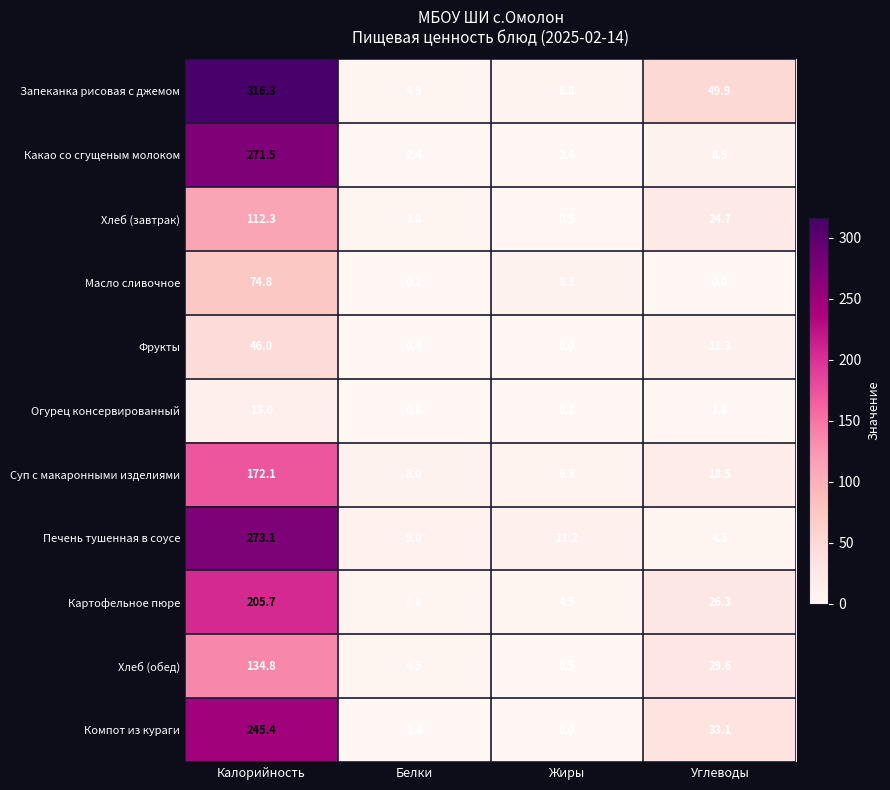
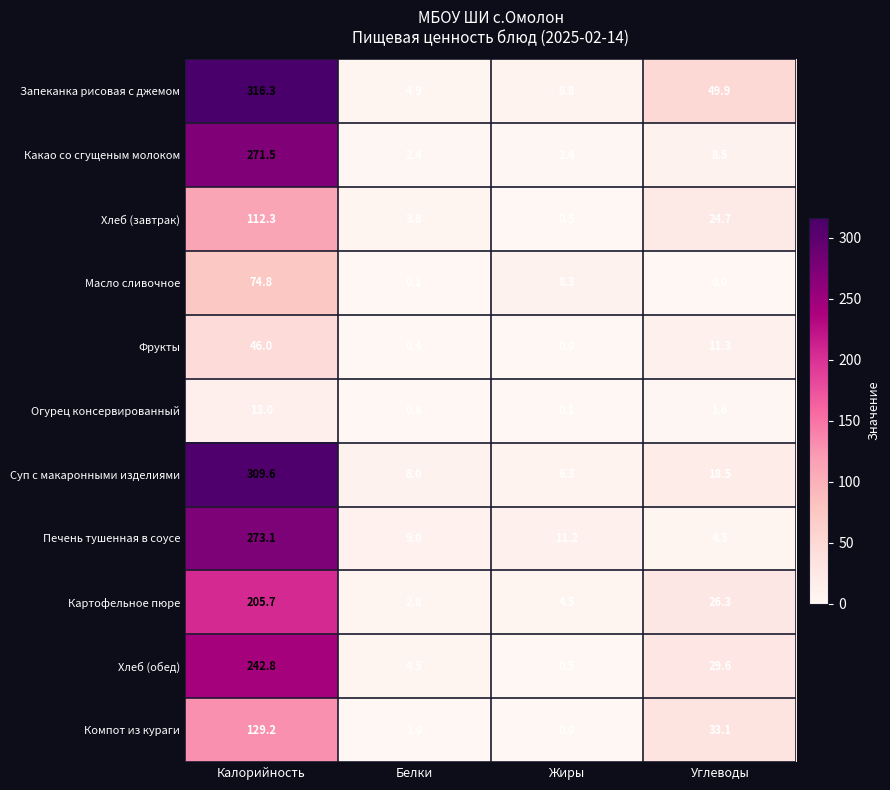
  {
    "Запеканка рисовая с джемом": {
      "Калорийность": 316.3
    },
    "Какао со сгущеным молоком": {
      "Калорийность": 271.5
    },
    "Хлеб (завтрак)": {
      "Калорийность": 112.3
    },
    "Масло сливочное": {
      "Калорийность": 74.8
    },
    "Суп с макаронными изделиями": {
-     "Калорийность": 172.1
+     "Калорийность": 309.6
    },
    "Печень тушенная в соусе": {
      "Калорийность": 273.1
    },
    "Картофельное пюре": {
      "Калорийность": 205.7
    },
    "Хлеб (обед)": {
-     "Калорийность": 134.8
+     "Калорийность": 242.8
    },
    "Компот из кураги": {
-     "Калорийность": 245.4
+     "Калорийность": 129.2
    }
  }
